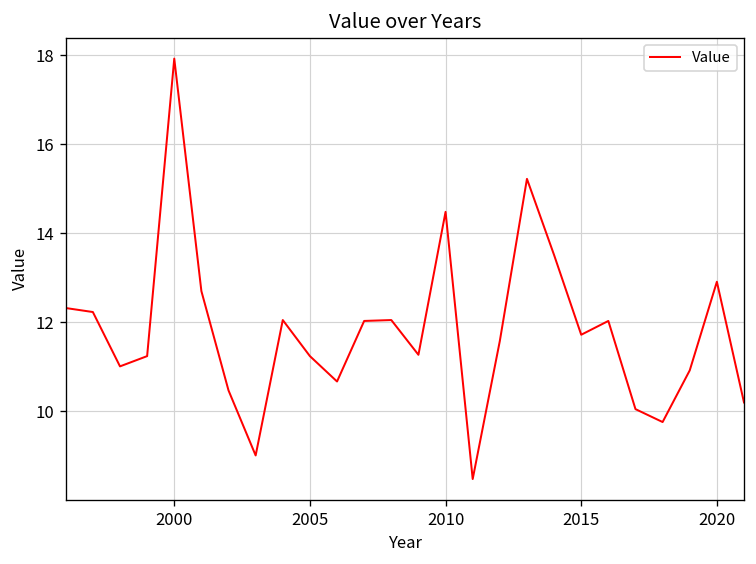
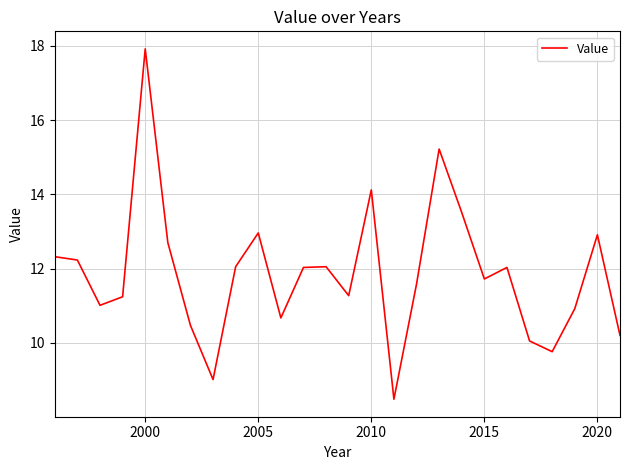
  {
    "2000": 17.9,
-   "2005": 11.2,
-   "2010": 14.5,
+   "2005": 13.0,
+   "2010": 14.1,
    "2015": 11.7,
    "2020": 12.9
  }
